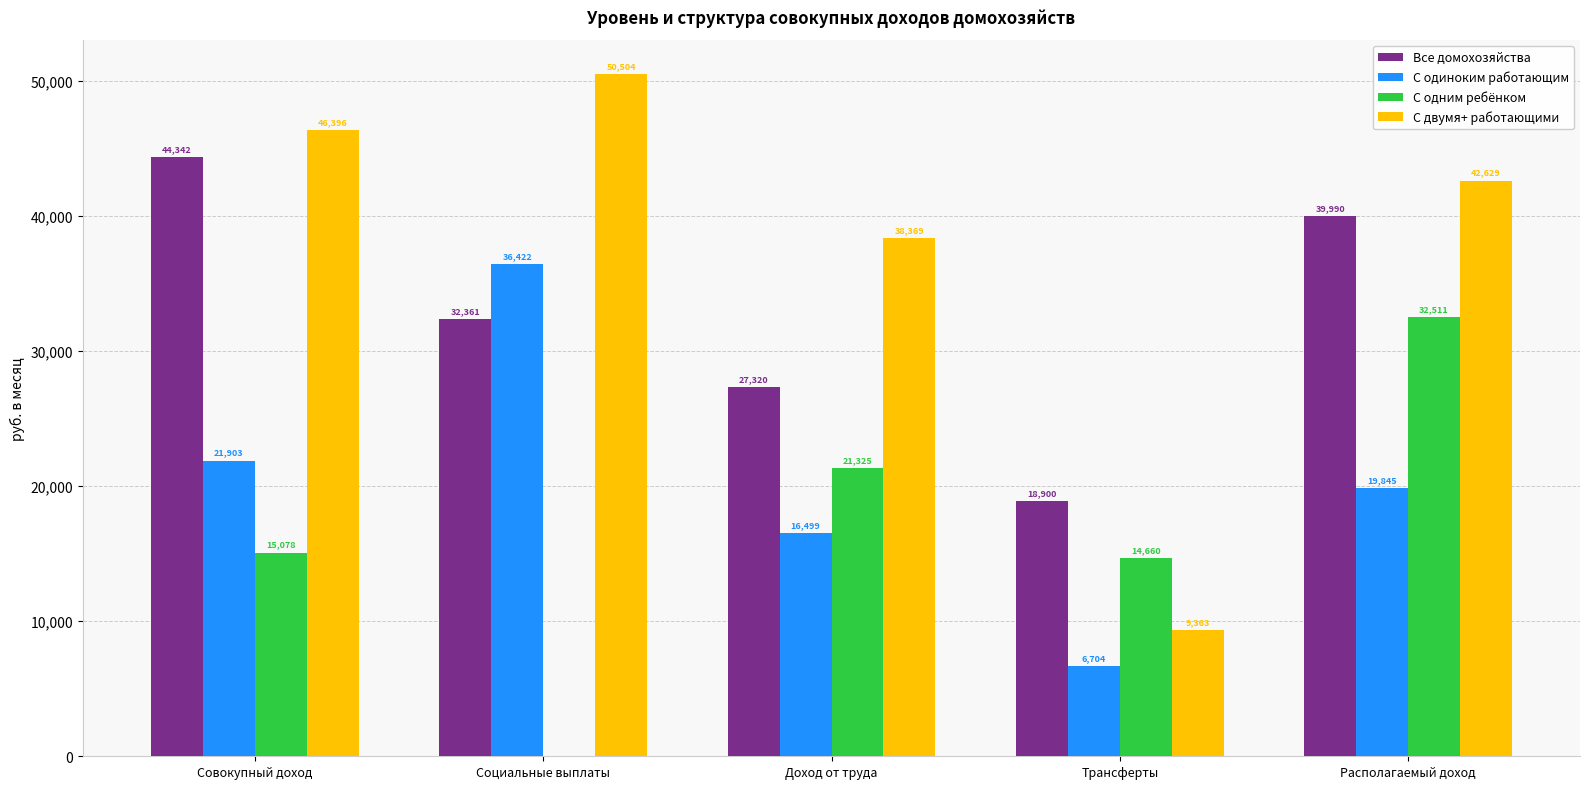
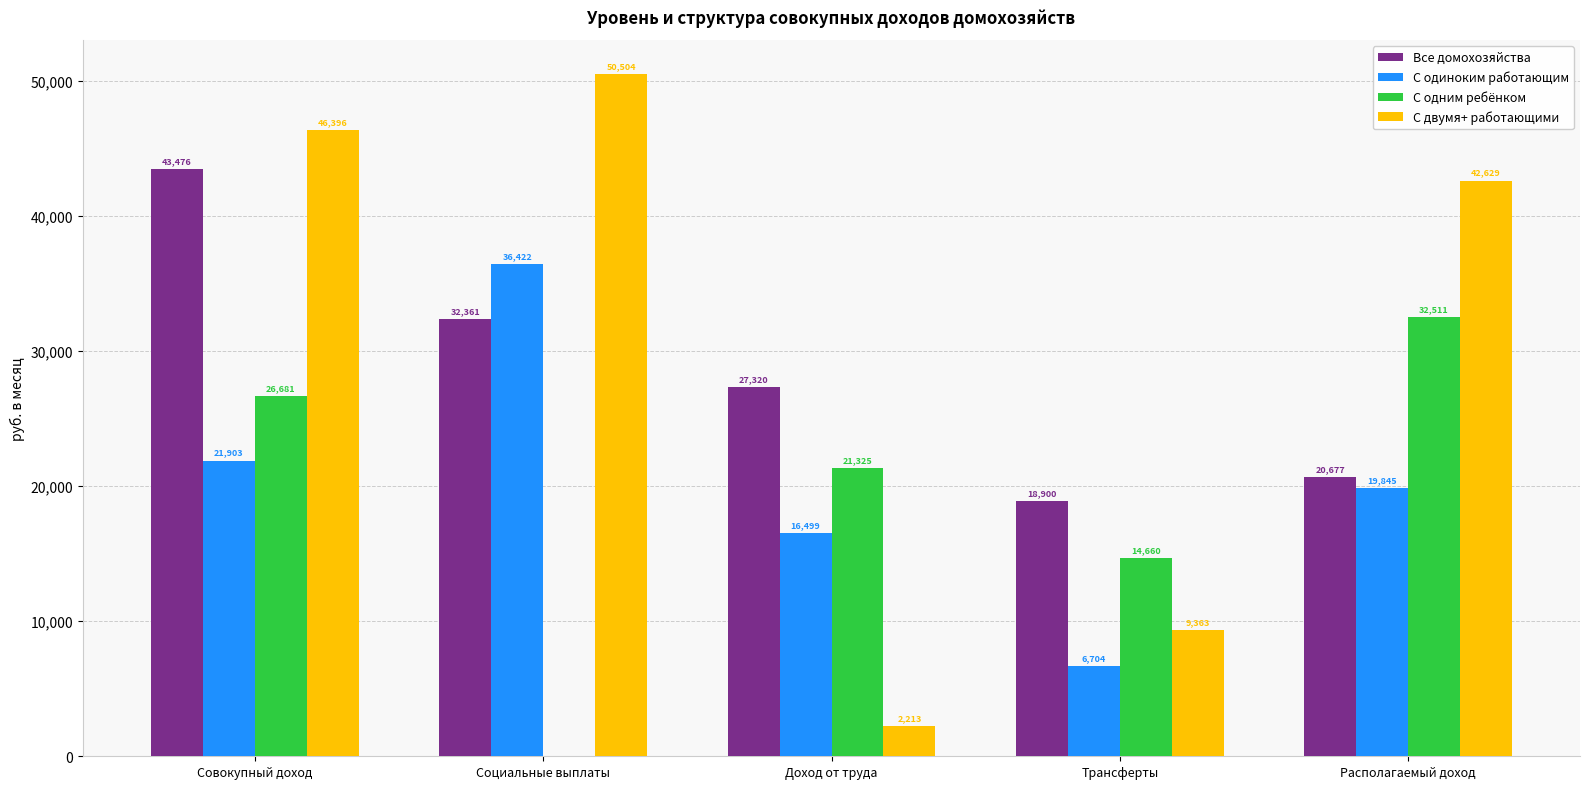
  {
    "Все домохозяйства": {
-     "Совокупный доход": "44,342",
+     "Совокупный доход": "43,476",
      "Социальные выплаты": "32,361",
      "Доход от труда": "27,320",
      "Трансферты": "18,900",
-     "Располагаемый доход": "39,990"
+     "Располагаемый доход": "20,677"
    },
    "С одиноким работающим": {
      "Совокупный доход": "21,903",
      "Социальные выплаты": "36,422",
      "Доход от труда": "16,499",
      "Трансферты": "6,704",
      "Располагаемый доход": "19,845"
    },
    "С одним ребёнком": {
-     "Совокупный доход": "15,078",
+     "Совокупный доход": "26,681",
      "Доход от труда": "21,325",
      "Трансферты": "14,660",
      "Располагаемый доход": "32,511"
    },
    "С двумя+ работающими": {
      "Совокупный доход": "46,396",
      "Социальные выплаты": "50,504",
-     "Доход от труда": "38,369",
+     "Доход от труда": "2,213",
      "Трансферты": "9,363",
      "Располагаемый доход": "42,629"
    }
  }
